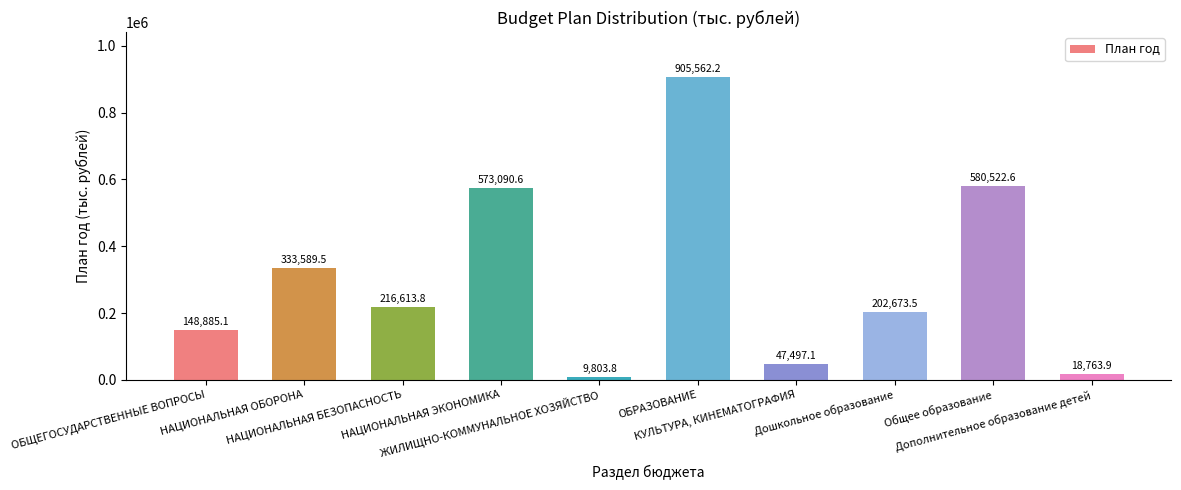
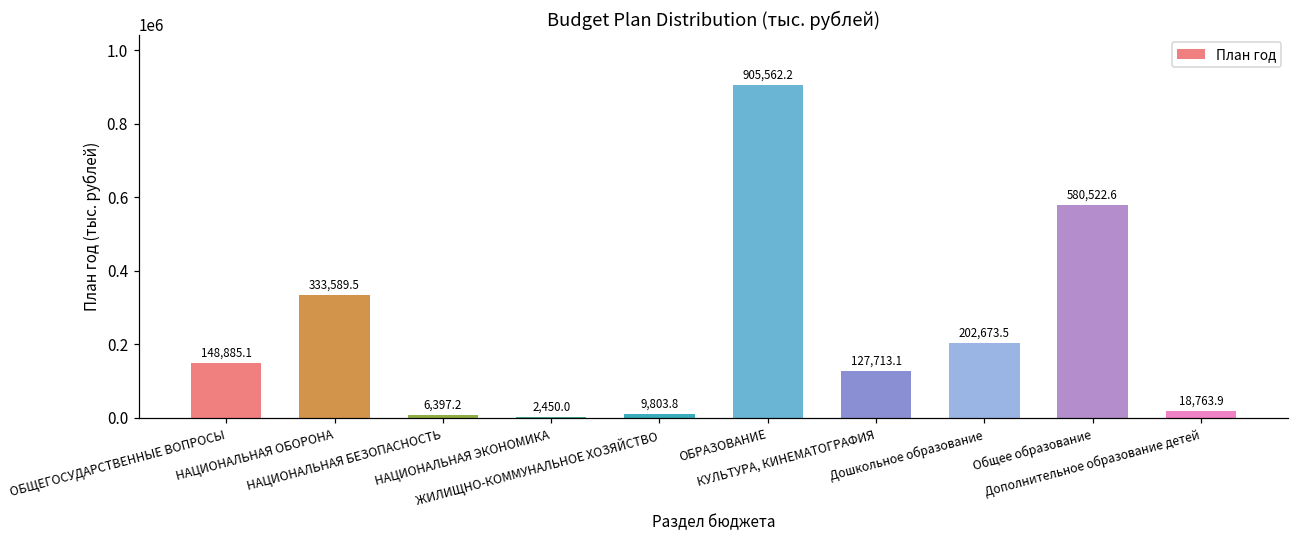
  {
    "ОБЩЕГОСУДАРСТВЕННЫЕ ВОПРОСЫ": "148,885.1",
    "НАЦИОНАЛЬНАЯ ОБОРОНА": "333,589.5",
-   "НАЦИОНАЛЬНАЯ БЕЗОПАСНОСТЬ": "216,613.8",
-   "НАЦИОНАЛЬНАЯ ЭКОНОМИКА": "573,090.6",
+   "НАЦИОНАЛЬНАЯ БЕЗОПАСНОСТЬ": "6,397.2",
+   "НАЦИОНАЛЬНАЯ ЭКОНОМИКА": "2,450.0",
    "ЖИЛИЩНО-КОММУНАЛЬНОЕ ХОЗЯЙСТВО": "9,803.8",
    "ОБРАЗОВАНИЕ": "905,562.2",
-   "КУЛЬТУРА, КИНЕМАТОГРАФИЯ": "47,497.1",
+   "КУЛЬТУРА, КИНЕМАТОГРАФИЯ": "127,713.1",
    "Дошкольное образование": "202,673.5",
    "Общее образование": "580,522.6",
    "Дополнительное образование детей": "18,763.9"
  }
